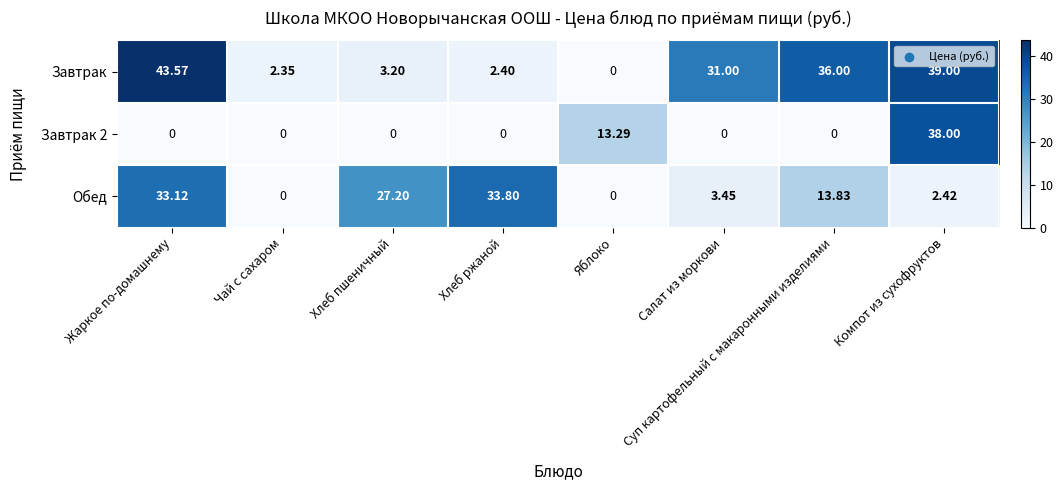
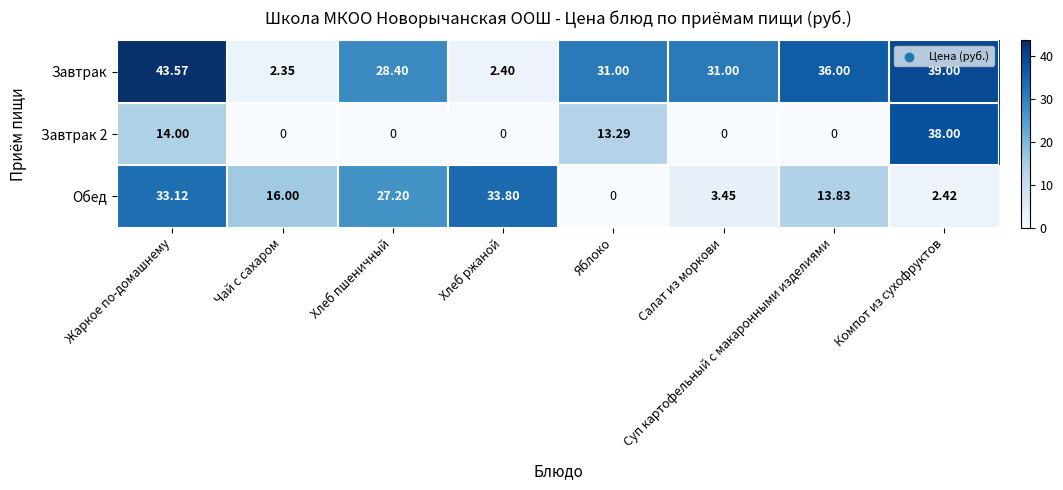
  {
    "Завтрак": {
      "Жаркое по-домашнему": 43.57,
      "Чай с сахаром": 2.35,
-     "Хлеб пшеничный": 3.20,
+     "Хлеб пшеничный": 28.40,
      "Хлеб ржаной": 2.40,
-     "Яблоко": 0,
+     "Яблоко": 31.00,
      "Салат из моркови": 31.00,
      "Суп картофельный с макаронными изделиями": 36.00
    },
    "Завтрак 2": {
-     "Жаркое по-домашнему": 0,
+     "Жаркое по-домашнему": 14.00,
      "Чай с сахаром": 0,
      "Хлеб пшеничный": 0,
      "Хлеб ржаной": 0,
      "Яблоко": 13.29,
      "Салат из моркови": 0,
      "Суп картофельный с макаронными изделиями": 0,
      "Компот из сухофруктов": 38.00
    },
    "Обед": {
      "Жаркое по-домашнему": 33.12,
-     "Чай с сахаром": 0,
+     "Чай с сахаром": 16.00,
      "Хлеб пшеничный": 27.20,
      "Хлеб ржаной": 33.80,
      "Яблоко": 0,
      "Салат из моркови": 3.45,
      "Суп картофельный с макаронными изделиями": 13.83,
      "Компот из сухофруктов": 2.42
    }
  }
